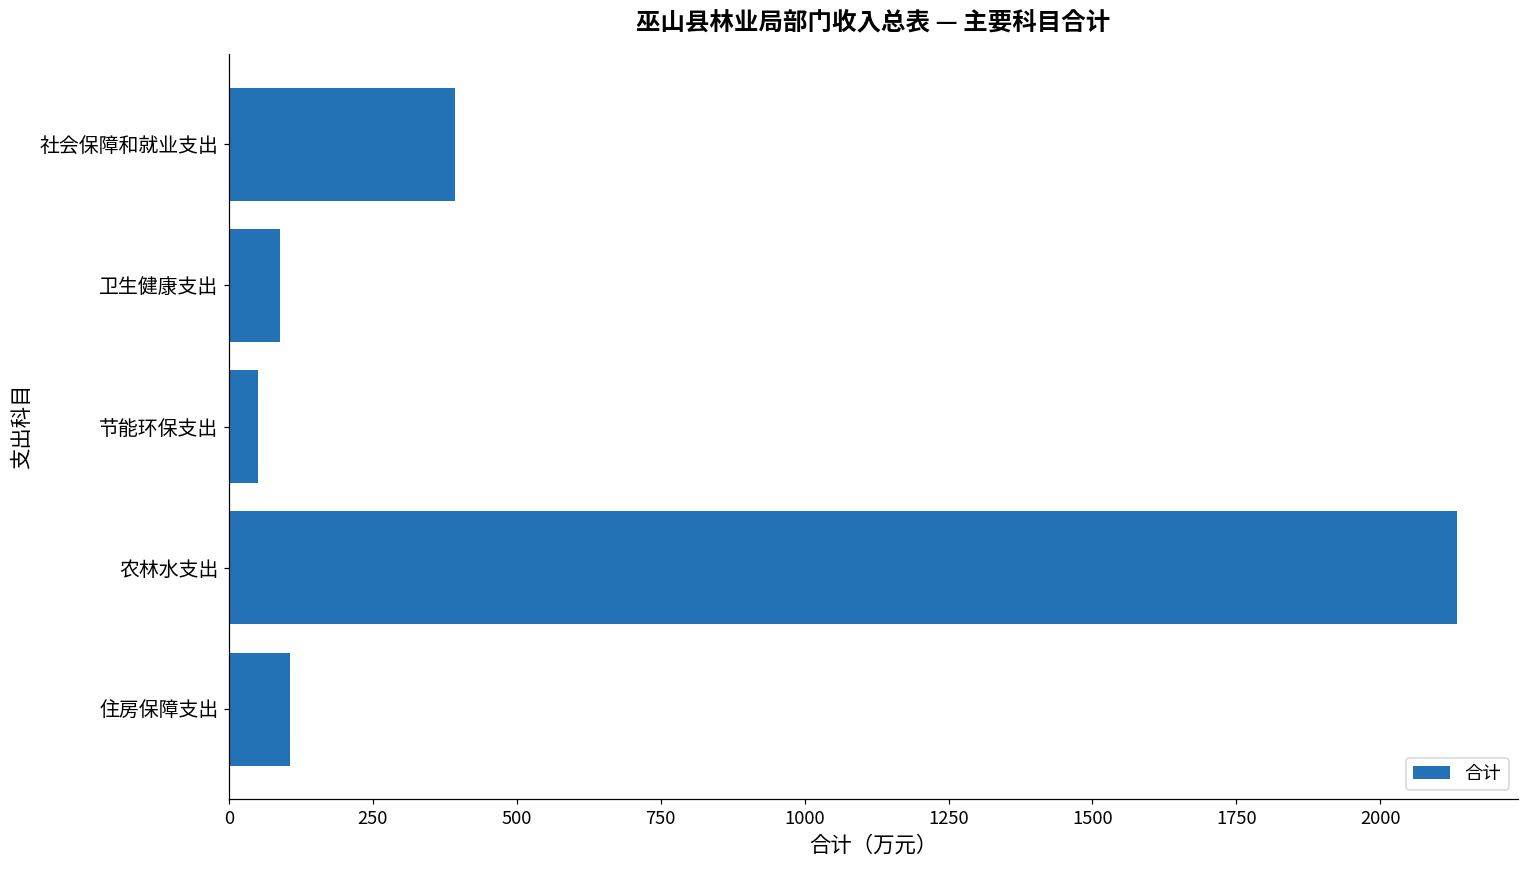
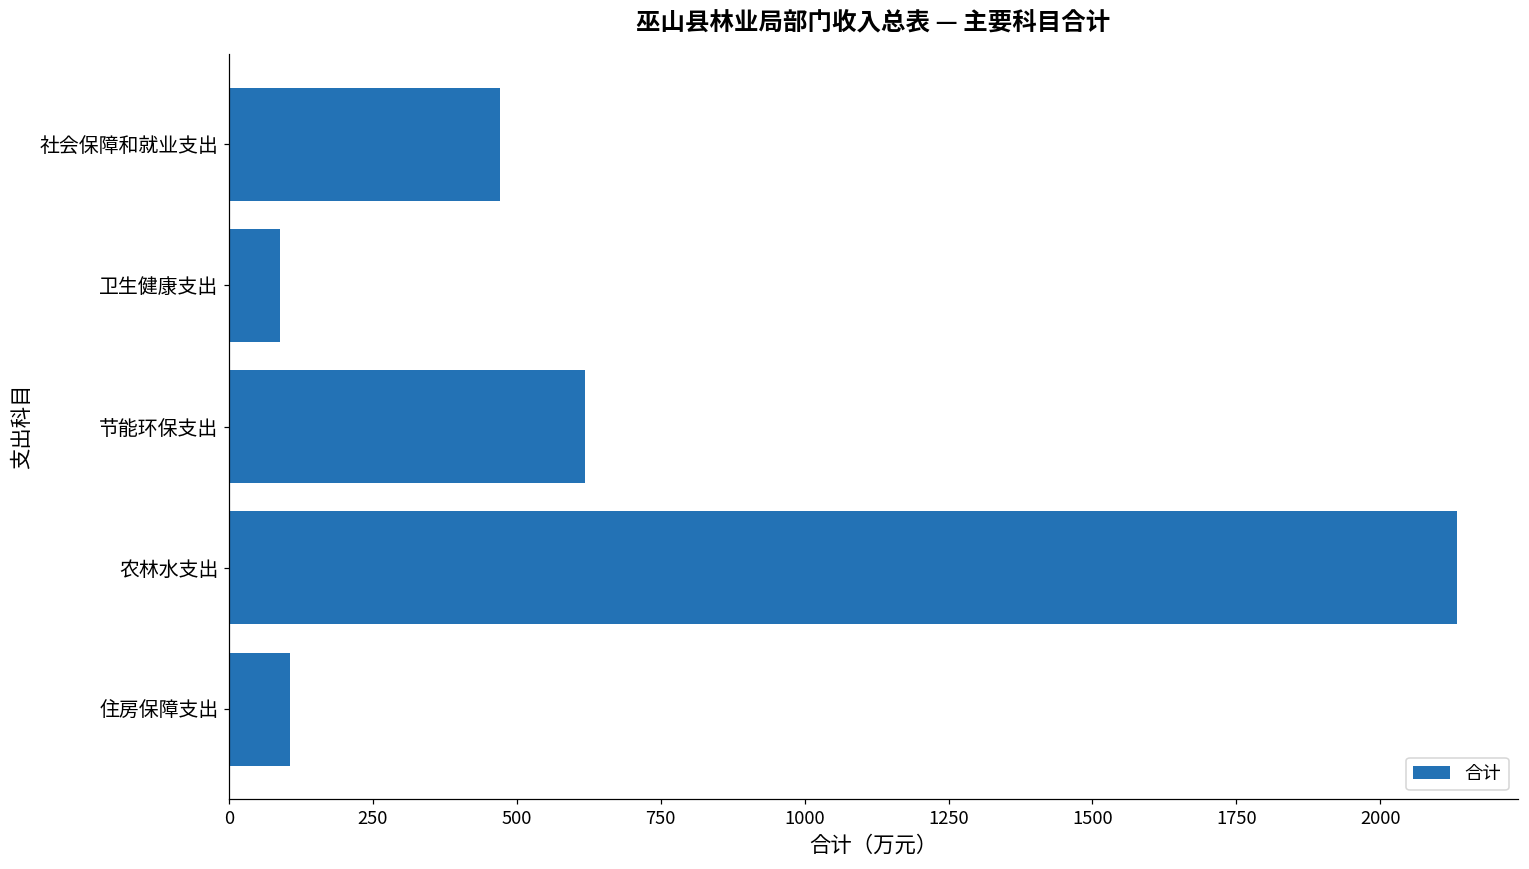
  {
-   "社会保障和就业支出": 390,
+   "社会保障和就业支出": 470,
    "卫生健康支出": 90,
-   "节能环保支出": 50,
+   "节能环保支出": 620,
    "农林水支出": 2130,
    "住房保障支出": 110
  }
